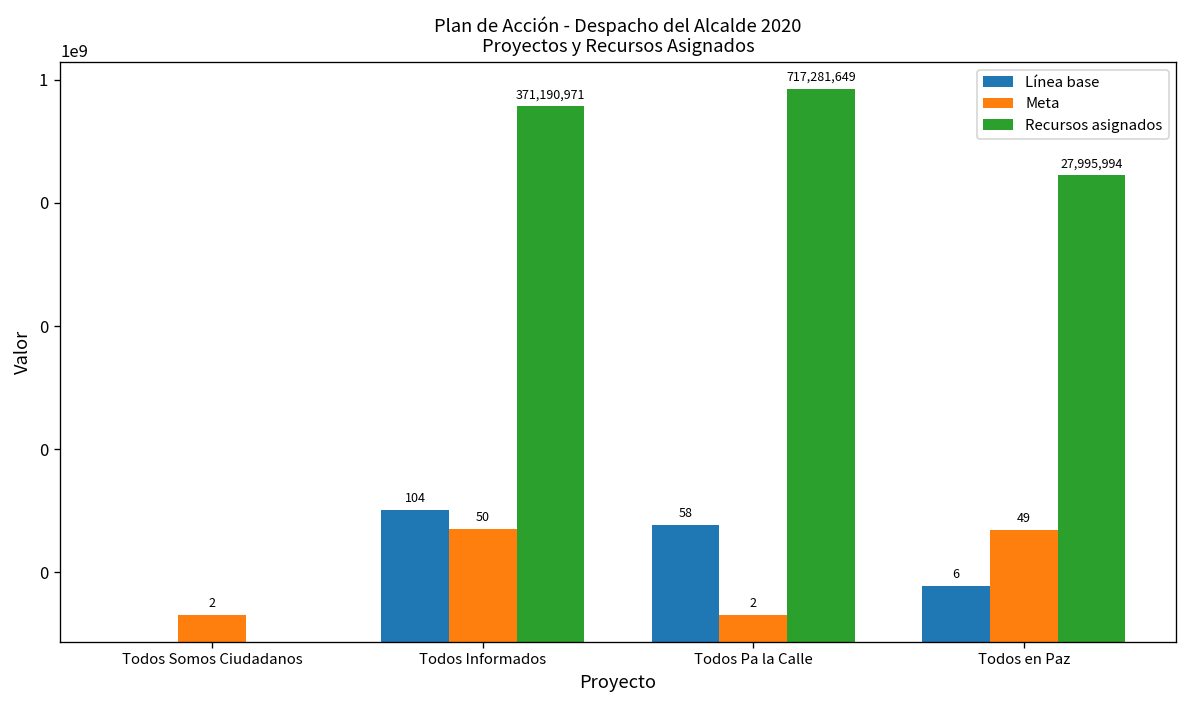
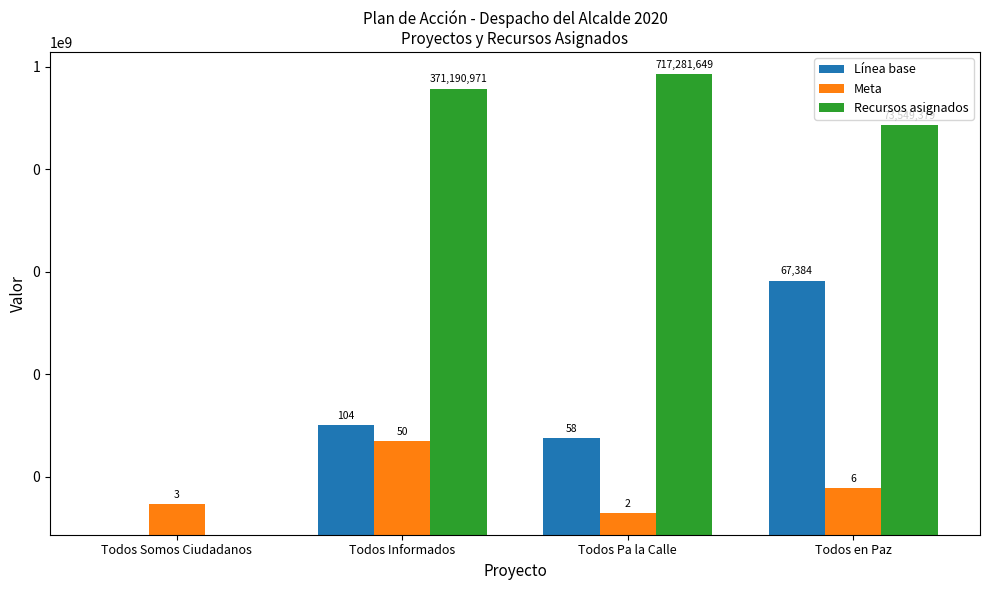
  {
    "Línea base": {
      "Todos Informados": "104",
      "Todos Pa la Calle": "58",
-     "Todos en Paz": "6"
+     "Todos en Paz": "67,384"
    },
    "Meta": {
-     "Todos Somos Ciudadanos": "2",
+     "Todos Somos Ciudadanos": "3",
      "Todos Informados": "50",
      "Todos Pa la Calle": "2",
-     "Todos en Paz": "49"
+     "Todos en Paz": "6"
    },
    "Recursos asignados": {
-     "Todos en Paz": "30000000"
+     "Todos en Paz": "70000000"
    }
  }
